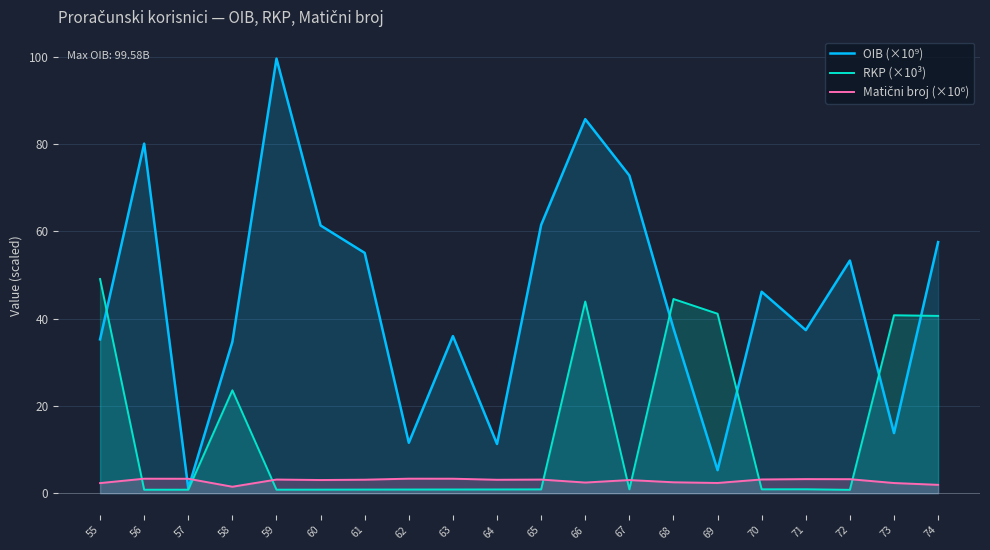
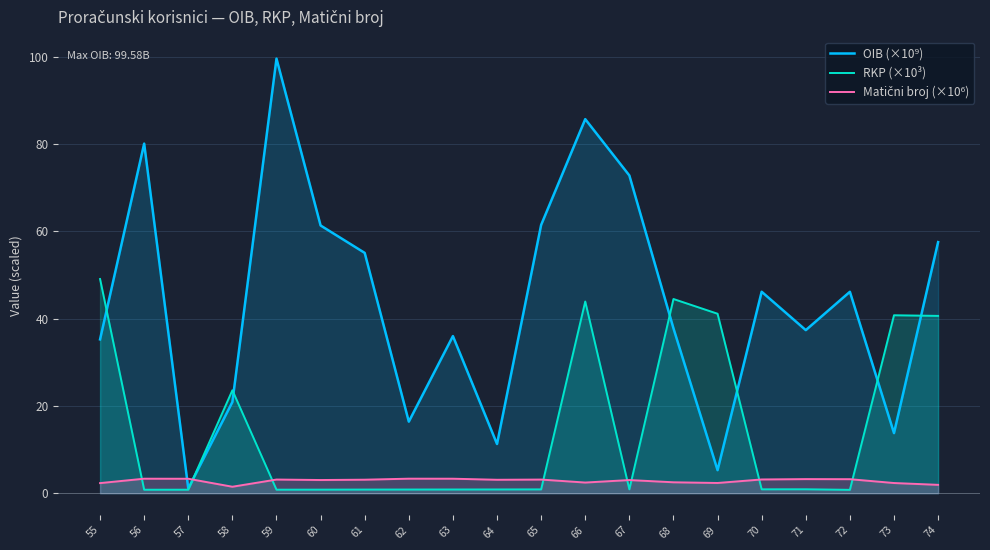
  {
    "OIB (×10⁹)": {
      "55": 35,
      "56": 80,
-     "58": 35,
+     "58": 21,
      "59": 100,
      "60": 61,
      "61": 55,
-     "62": 12,
+     "62": 16,
      "63": 36,
      "64": 11,
      "65": 61,
      "66": 86,
      "67": 73,
      "68": 38,
      "69": 5,
      "70": 46,
      "71": 37,
-     "72": 53,
+     "72": 46,
      "73": 14,
      "74": 58
    },
    "RKP (×10³)": {
      "55": 49,
      "56": 1,
      "58": 24,
      "59": 1,
      "60": 1,
      "61": 1,
      "62": 1,
      "63": 1,
      "64": 1,
      "65": 1,
      "66": 44,
      "67": 1,
      "68": 44,
      "69": 41,
      "70": 1,
      "71": 1,
      "72": 1,
      "73": 41,
      "74": 41
    },
    "Matični broj (×10⁶)": {
      "55": 2,
      "56": 3,
      "57": 3,
      "58": 1,
      "59": 3,
      "60": 3,
      "61": 3,
      "62": 3,
      "63": 3,
      "64": 3,
      "65": 3,
      "66": 2,
      "67": 3,
      "68": 2,
      "69": 2,
      "70": 3,
      "71": 3,
      "72": 3,
      "73": 2,
      "74": 2
    }
  }
